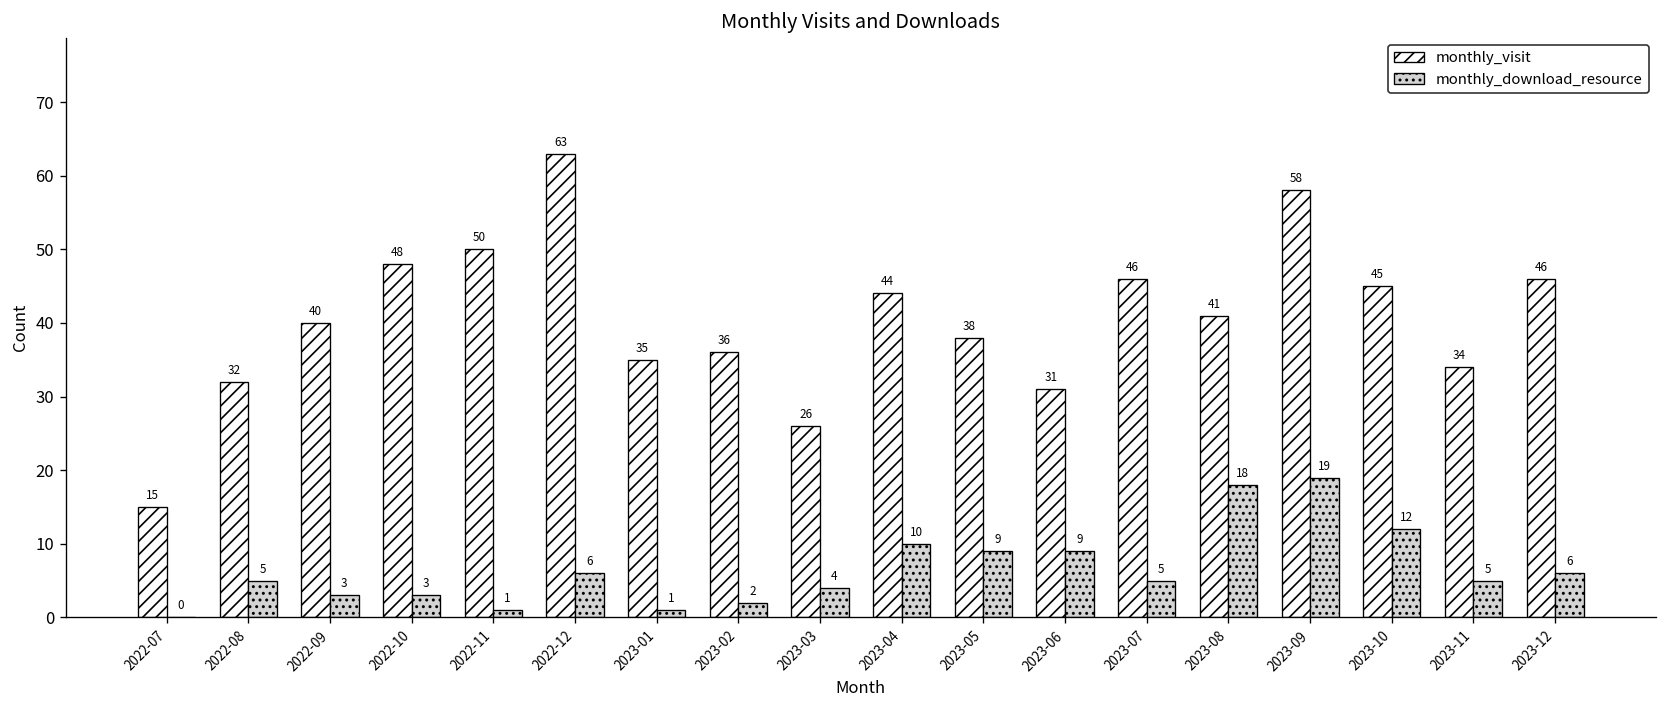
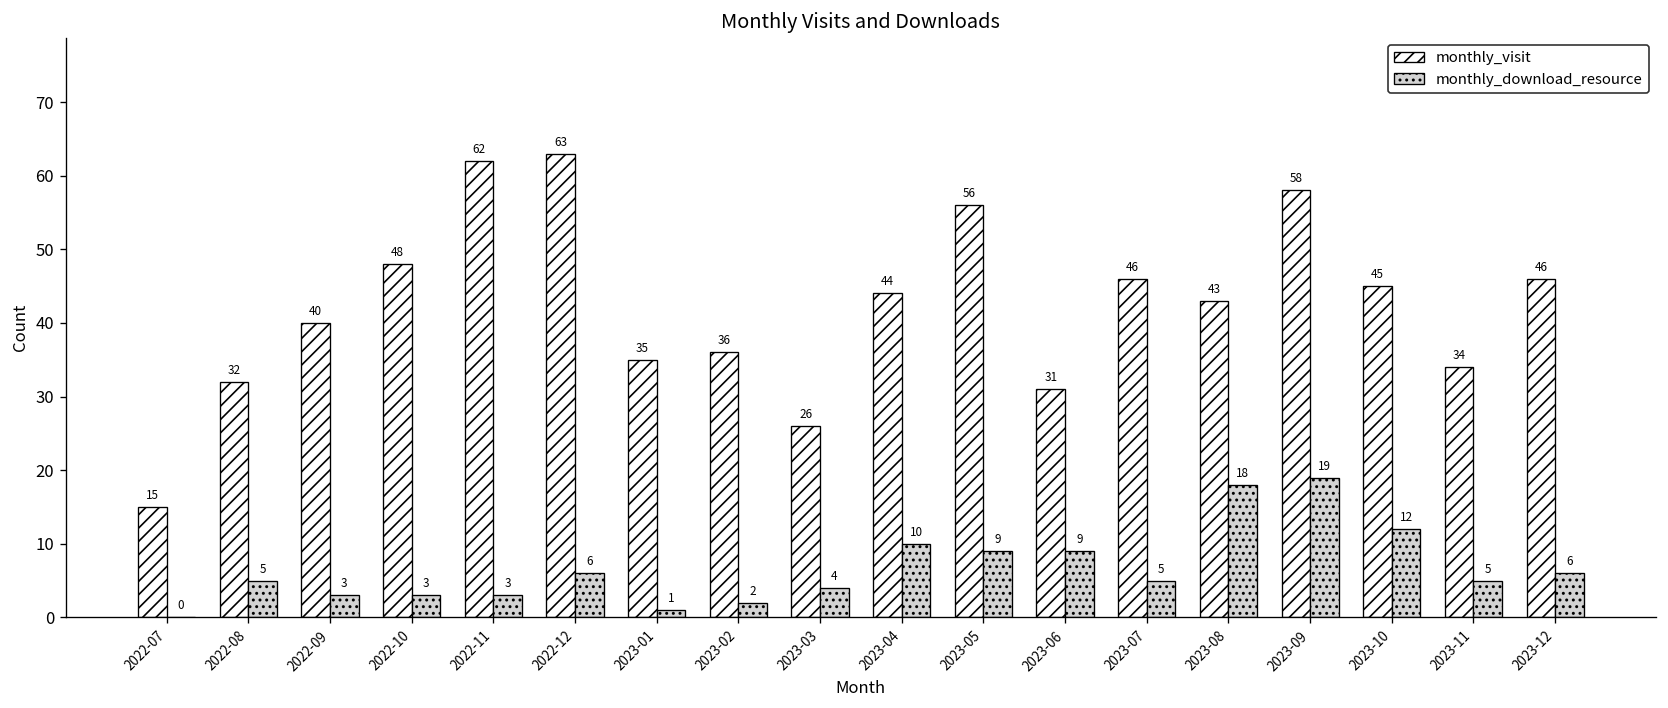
  {
    "monthly_visit": {
      "2022-07": 15,
      "2022-08": 32,
      "2022-09": 40,
      "2022-10": 48,
-     "2022-11": 50,
+     "2022-11": 62,
      "2022-12": 63,
      "2023-01": 35,
      "2023-02": 36,
      "2023-03": 26,
      "2023-04": 44,
-     "2023-05": 38,
+     "2023-05": 56,
      "2023-06": 31,
      "2023-07": 46,
-     "2023-08": 41,
+     "2023-08": 43,
      "2023-09": 58,
      "2023-10": 45,
      "2023-11": 34,
      "2023-12": 46
    },
    "monthly_download_resource": {
      "2022-07": 0,
      "2022-08": 5,
      "2022-09": 3,
      "2022-10": 3,
-     "2022-11": 1,
+     "2022-11": 3,
      "2022-12": 6,
      "2023-01": 1,
      "2023-02": 2,
      "2023-03": 4,
      "2023-04": 10,
      "2023-05": 9,
      "2023-06": 9,
      "2023-07": 5,
      "2023-08": 18,
      "2023-09": 19,
      "2023-10": 12,
      "2023-11": 5,
      "2023-12": 6
    }
  }
